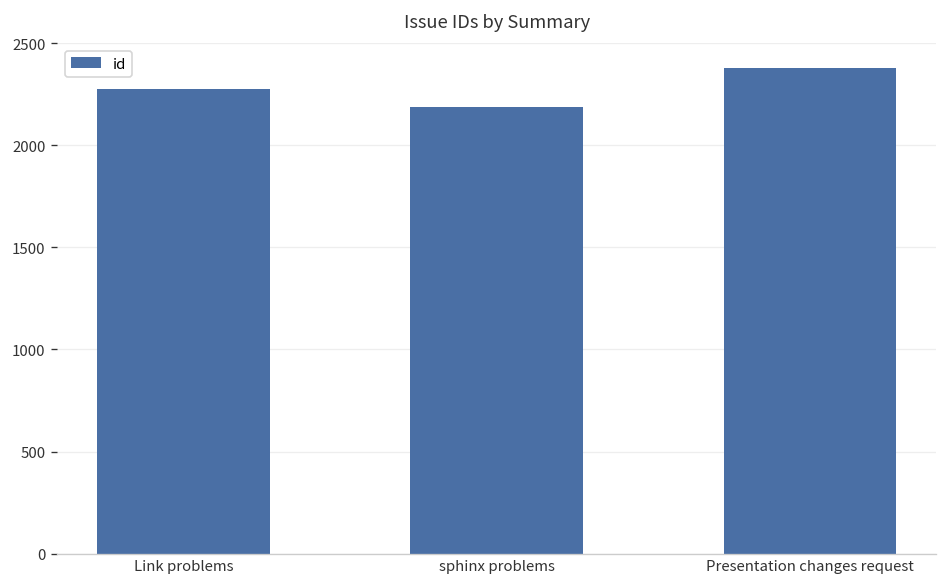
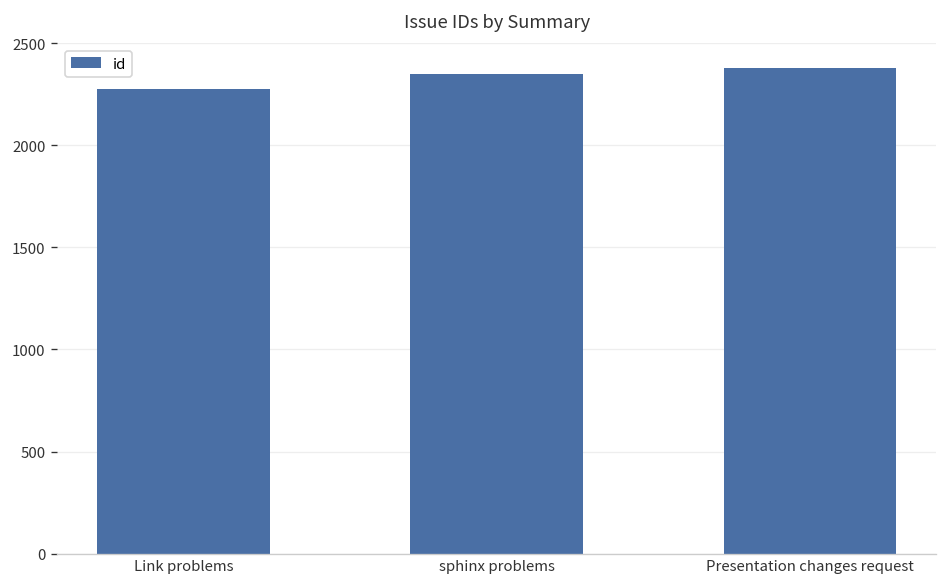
  {
    "Link problems": 2280,
-   "sphinx problems": 2190,
+   "sphinx problems": 2350,
    "Presentation changes request": 2380
  }
